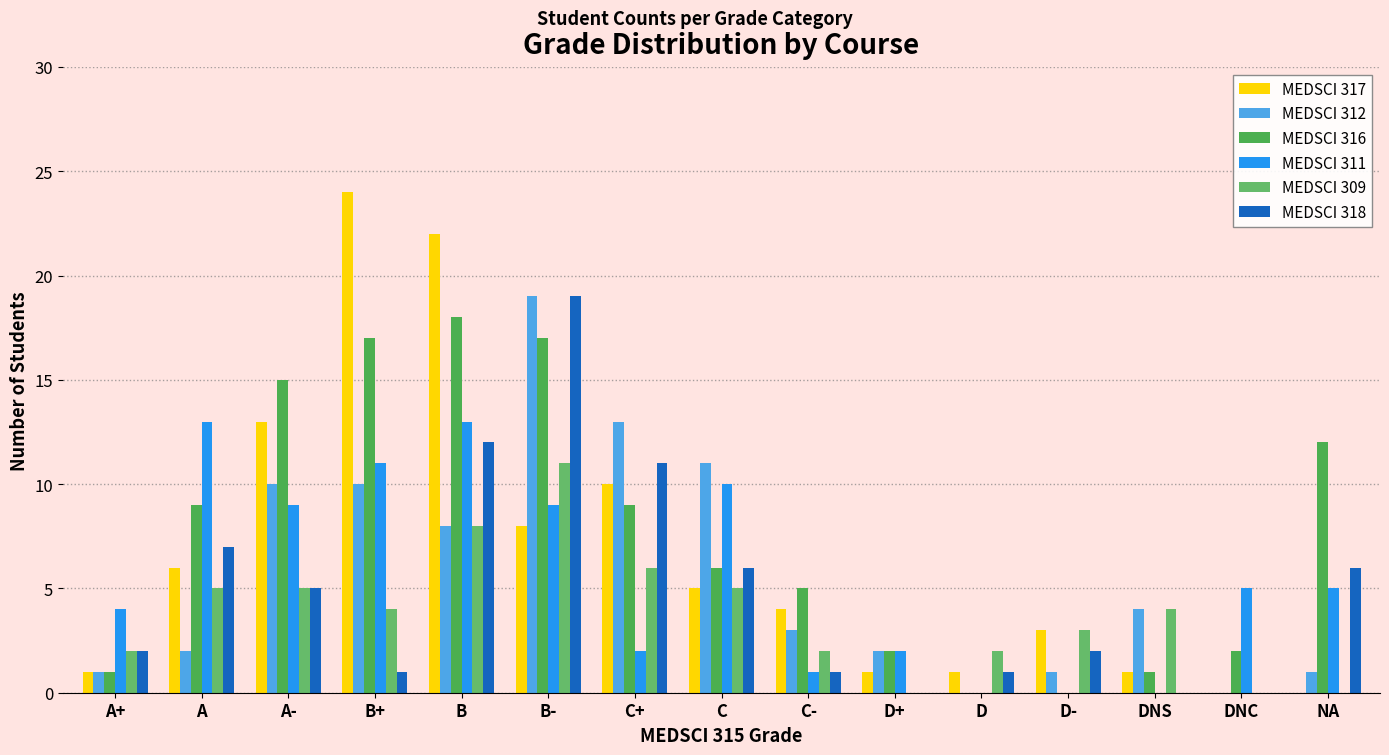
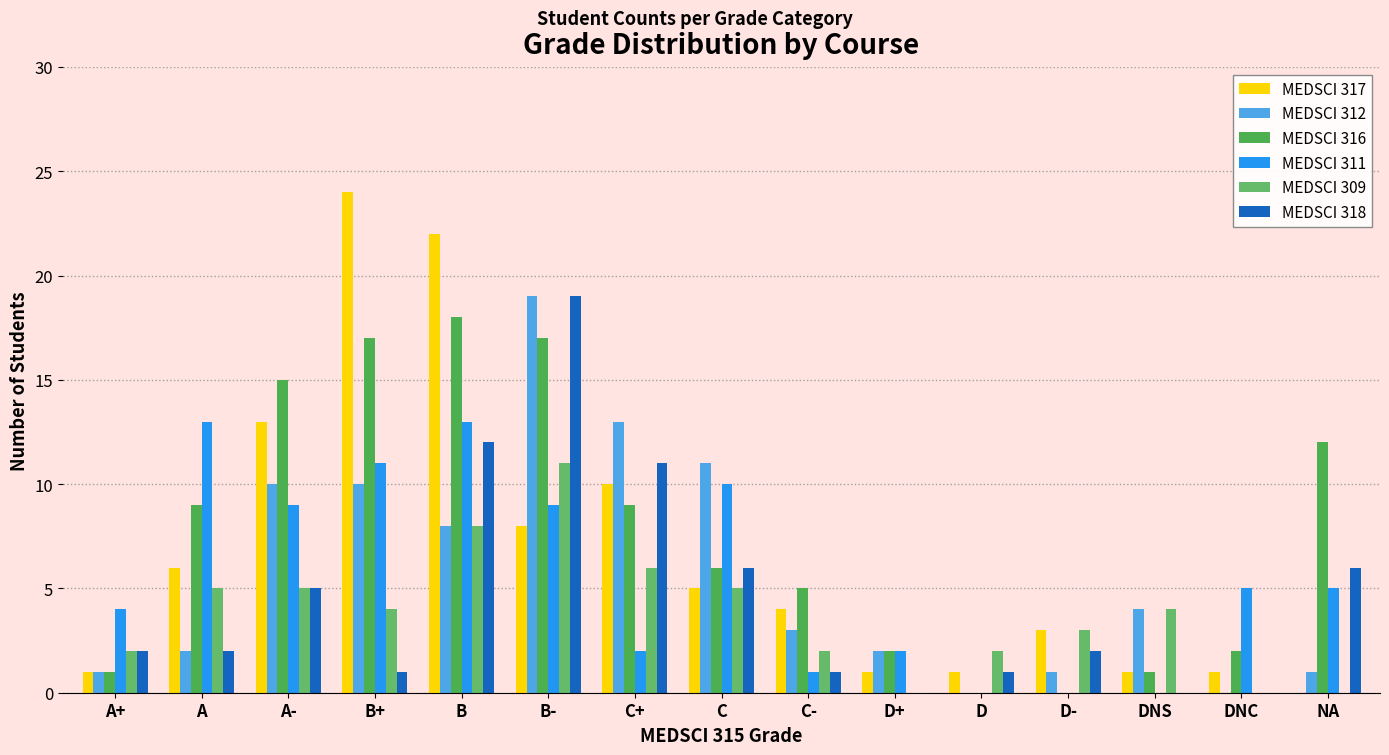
  {
    "MEDSCI 317": {
      "A+": 1,
      "A": 6,
      "A-": 13,
      "B+": 24,
      "B": 22,
      "B-": 8,
      "C+": 10,
      "C": 5,
      "C-": 4,
      "D+": 1,
      "D": 1,
      "D-": 3,
      "DNS": 1,
-     "DNC": 0,
+     "DNC": 1,
      "NA": 0
    },
    "MEDSCI 318": {
      "A+": 2,
-     "A": 7,
+     "A": 2,
      "A-": 5,
      "B+": 1,
      "B": 12,
      "B-": 19,
      "C+": 11,
      "C": 6,
      "C-": 1,
      "D+": 0,
      "D": 1,
      "D-": 2,
      "DNS": 0,
      "DNC": 0,
      "NA": 6
    }
  }
